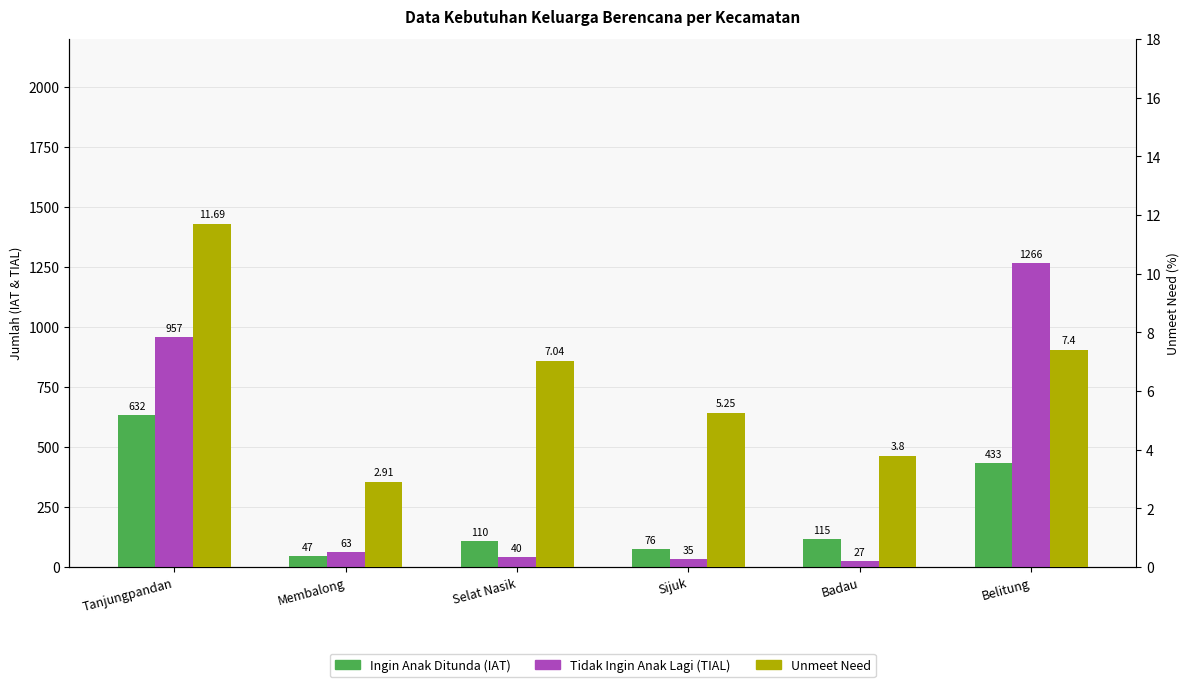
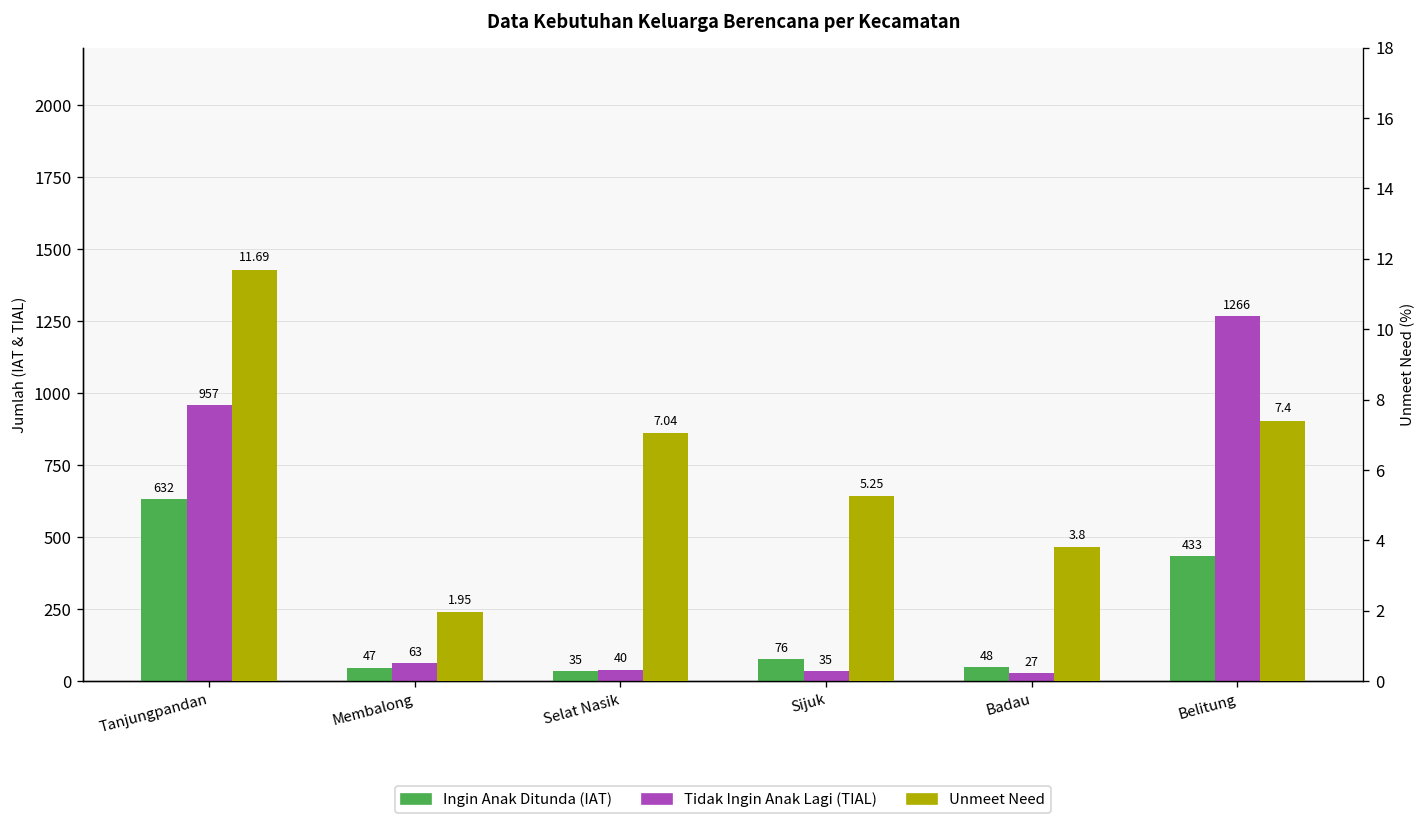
  {
    "Ingin Anak Ditunda (IAT)": {
      "Tanjungpandan": 632,
      "Membalong": 47,
-     "Selat Nasik": 110,
+     "Selat Nasik": 35,
      "Sijuk": 76,
-     "Badau": 115,
+     "Badau": 48,
      "Belitung": 433
    },
    "Tidak Ingin Anak Lagi (TIAL)": {
      "Tanjungpandan": 957,
      "Membalong": 63,
      "Selat Nasik": 40,
      "Sijuk": 35,
      "Badau": 27,
      "Belitung": 1266
    },
    "Unmeet Need": {
      "Tanjungpandan": 11.69,
-     "Membalong": 2.91,
+     "Membalong": 1.95,
      "Selat Nasik": 7.04,
      "Sijuk": 5.25,
      "Badau": 3.8,
      "Belitung": 7.4
    }
  }
